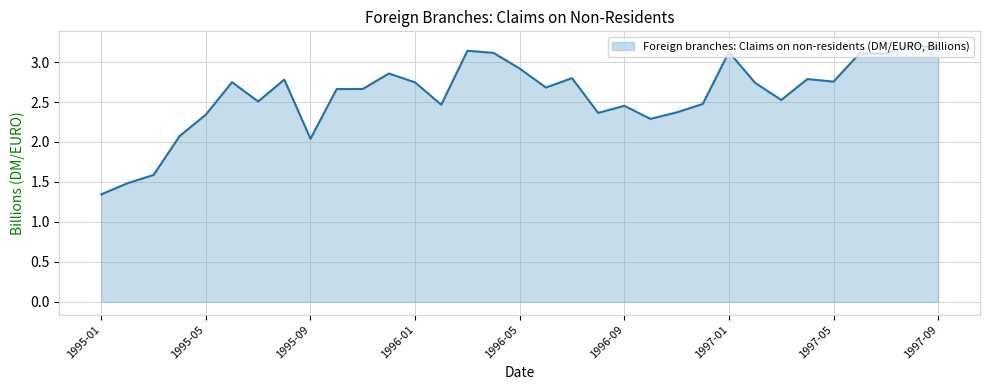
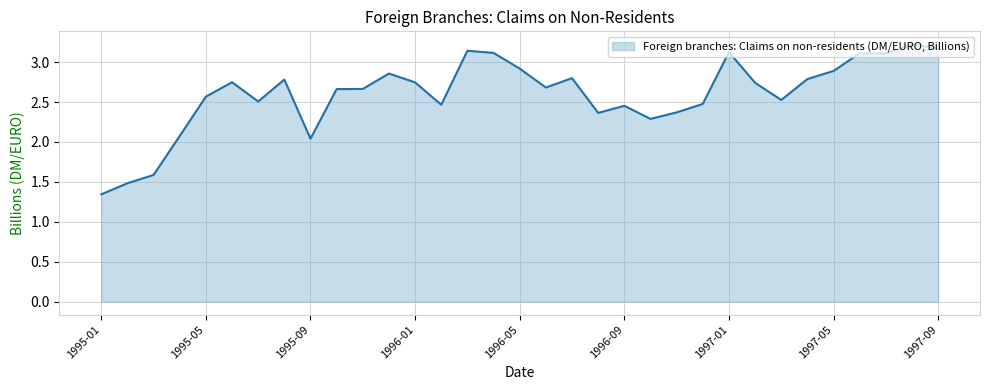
  {
    "1995-01": 1.3,
-   "1995-05": 2.3,
+   "1995-05": 2.6,
    "1995-09": 2.0,
    "1996-01": 2.7,
    "1996-05": 2.9,
    "1996-09": 2.5,
-   "1997-05": 2.8
+   "1997-05": 2.9
  }
